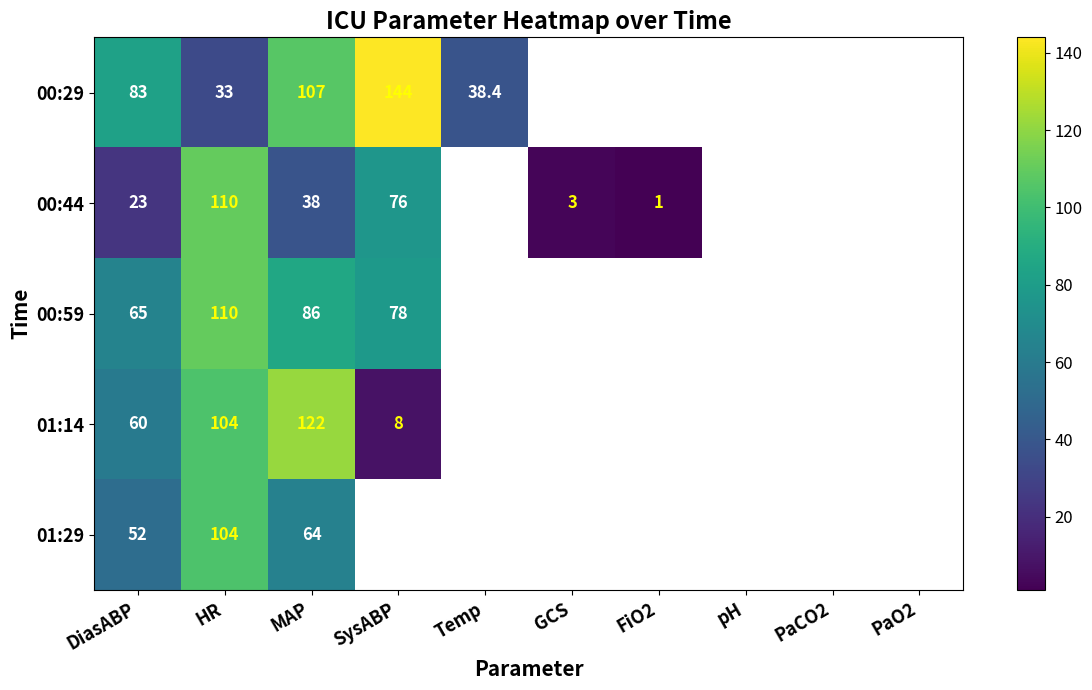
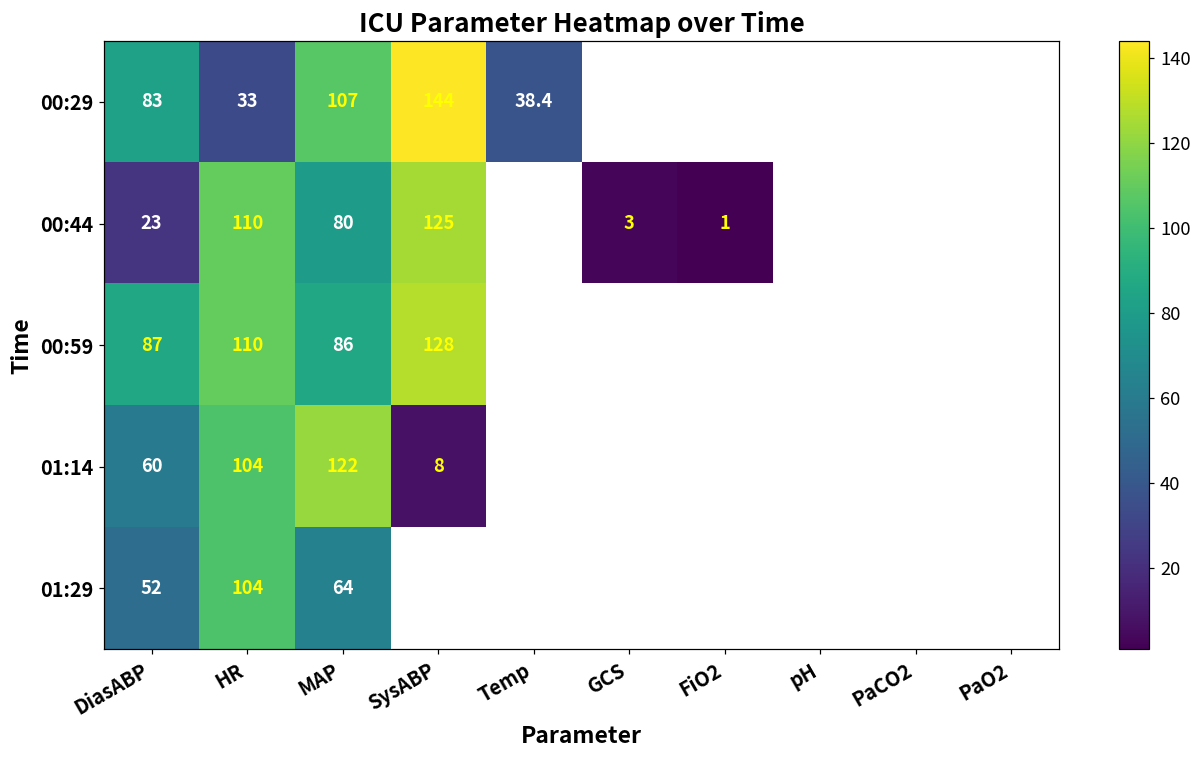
  {
    "00:29": {
      "DiasABP": 83,
      "HR": 33,
      "MAP": 107,
      "Temp": 38.4
    },
    "00:44": {
      "DiasABP": 23,
      "HR": 110,
-     "MAP": 38,
-     "SysABP": 76,
+     "MAP": 80,
+     "SysABP": 125,
      "GCS": 3,
      "FiO2": 1
    },
    "00:59": {
-     "DiasABP": 65,
+     "DiasABP": 87,
      "HR": 110,
      "MAP": 86,
-     "SysABP": 78
+     "SysABP": 128
    },
    "01:14": {
      "DiasABP": 60,
      "HR": 104,
      "MAP": 122,
      "SysABP": 8
    },
    "01:29": {
      "DiasABP": 52,
      "HR": 104,
      "MAP": 64
    }
  }
